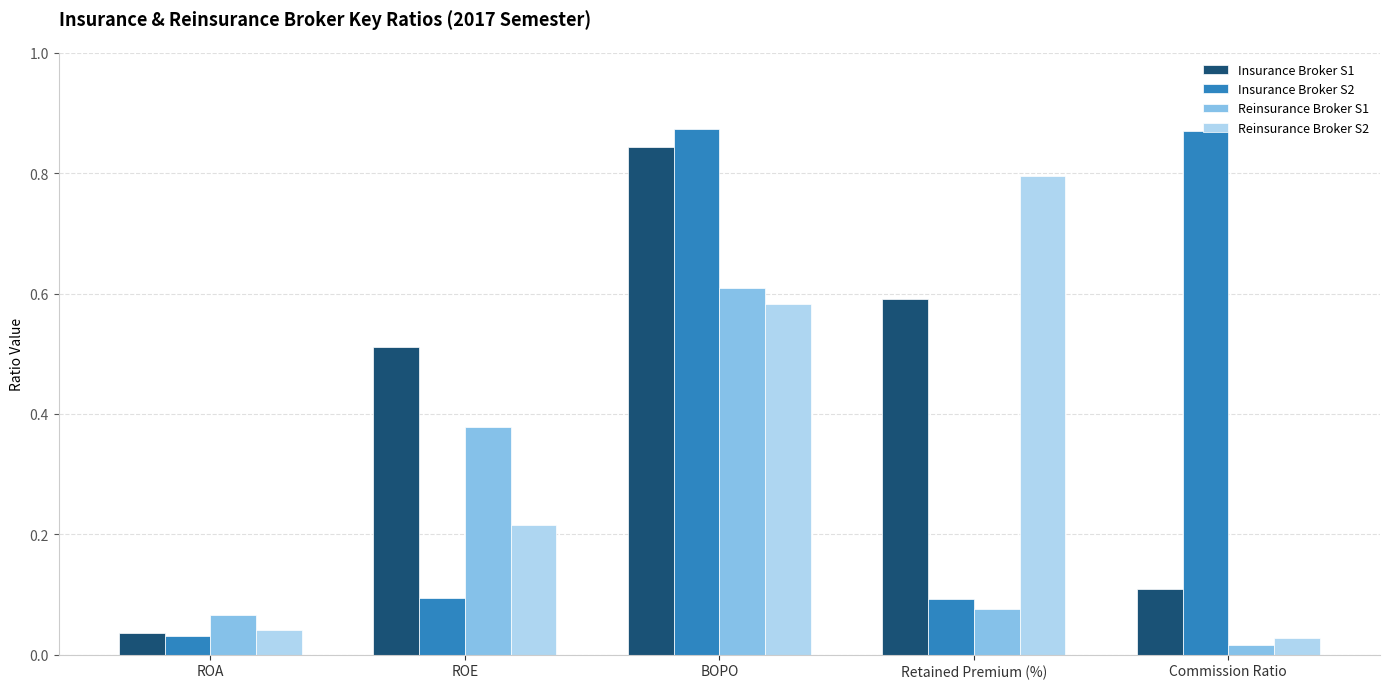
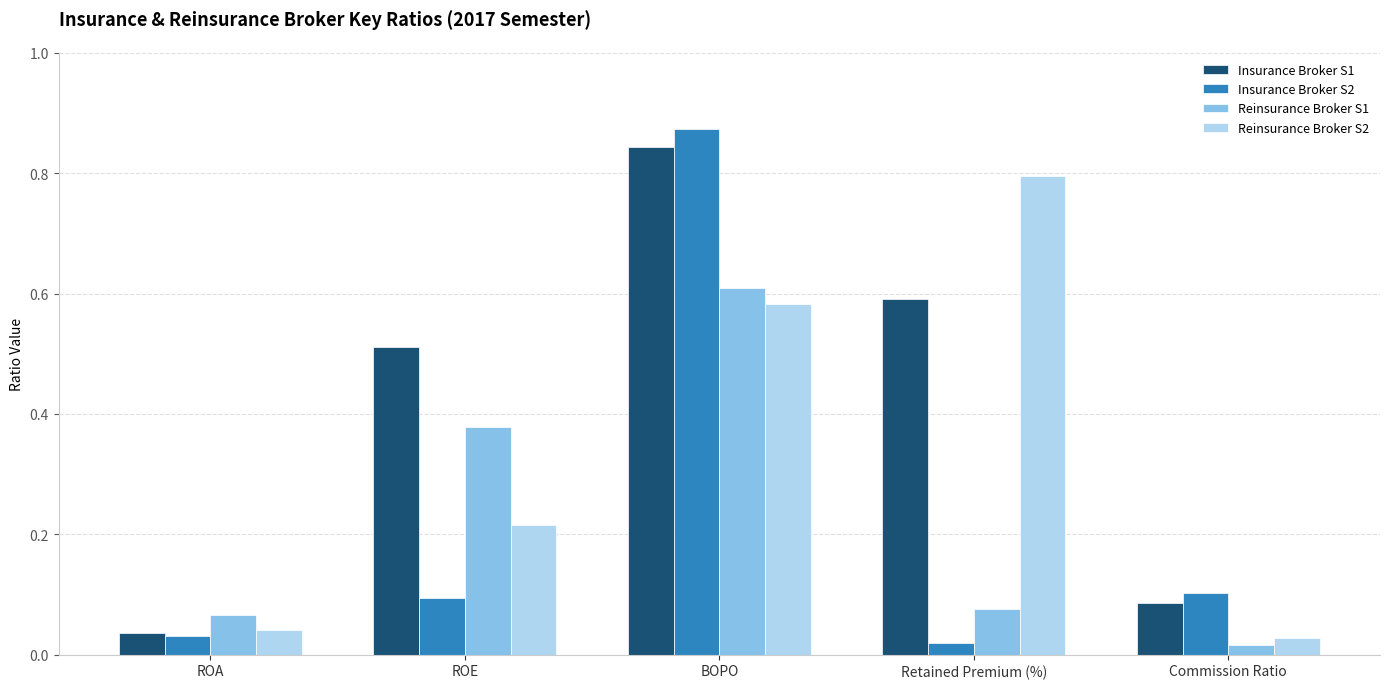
  {
    "Insurance Broker S1": {
      "ROA": 0.04,
      "ROE": 0.51,
      "BOPO": 0.84,
      "Retained Premium (%)": 0.59,
-     "Commission Ratio": 0.11
+     "Commission Ratio": 0.09
    },
    "Insurance Broker S2": {
      "ROA": 0.03,
      "ROE": 0.09,
      "BOPO": 0.87,
-     "Retained Premium (%)": 0.09,
-     "Commission Ratio": 0.87
+     "Retained Premium (%)": 0.02,
+     "Commission Ratio": 0.10
    }
  }
